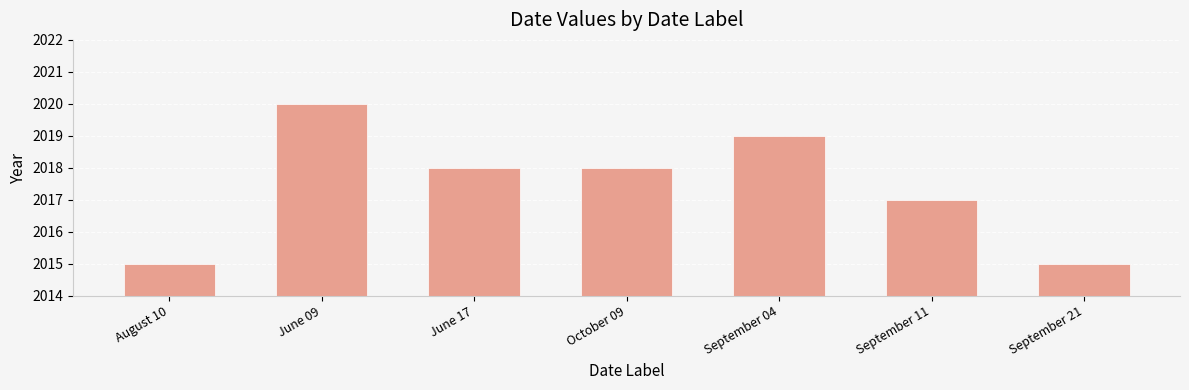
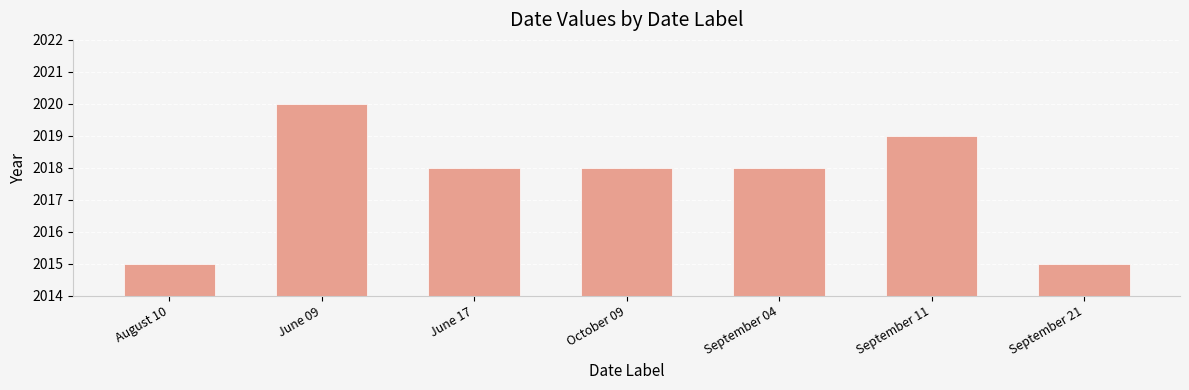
  {
    "August 10": 2015,
    "June 09": 2020,
    "June 17": 2018,
    "October 09": 2018,
-   "September 04": 2019,
-   "September 11": 2017,
+   "September 04": 2018,
+   "September 11": 2019,
    "September 21": 2015
  }
